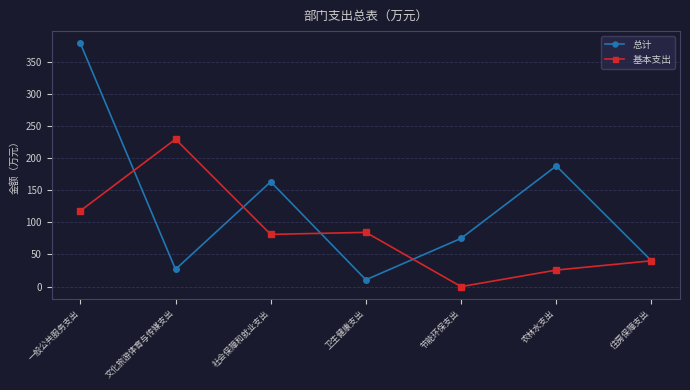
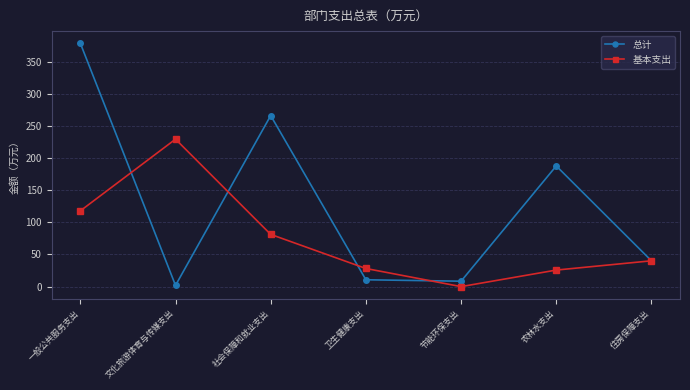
  {
    "总计": {
      "一般公共服务支出": 380,
-     "文化旅游体育与传媒支出": 30,
-     "社会保障和就业支出": 160,
+     "文化旅游体育与传媒支出": 0,
+     "社会保障和就业支出": 270,
      "卫生健康支出": 10,
-     "节能环保支出": 80,
+     "节能环保支出": 10,
      "农林水支出": 190
    },
    "基本支出": {
      "一般公共服务支出": 120,
      "文化旅游体育与传媒支出": 230,
      "社会保障和就业支出": 80,
-     "卫生健康支出": 80,
+     "卫生健康支出": 30,
      "节能环保支出": 0,
      "农林水支出": 30
    }
  }
